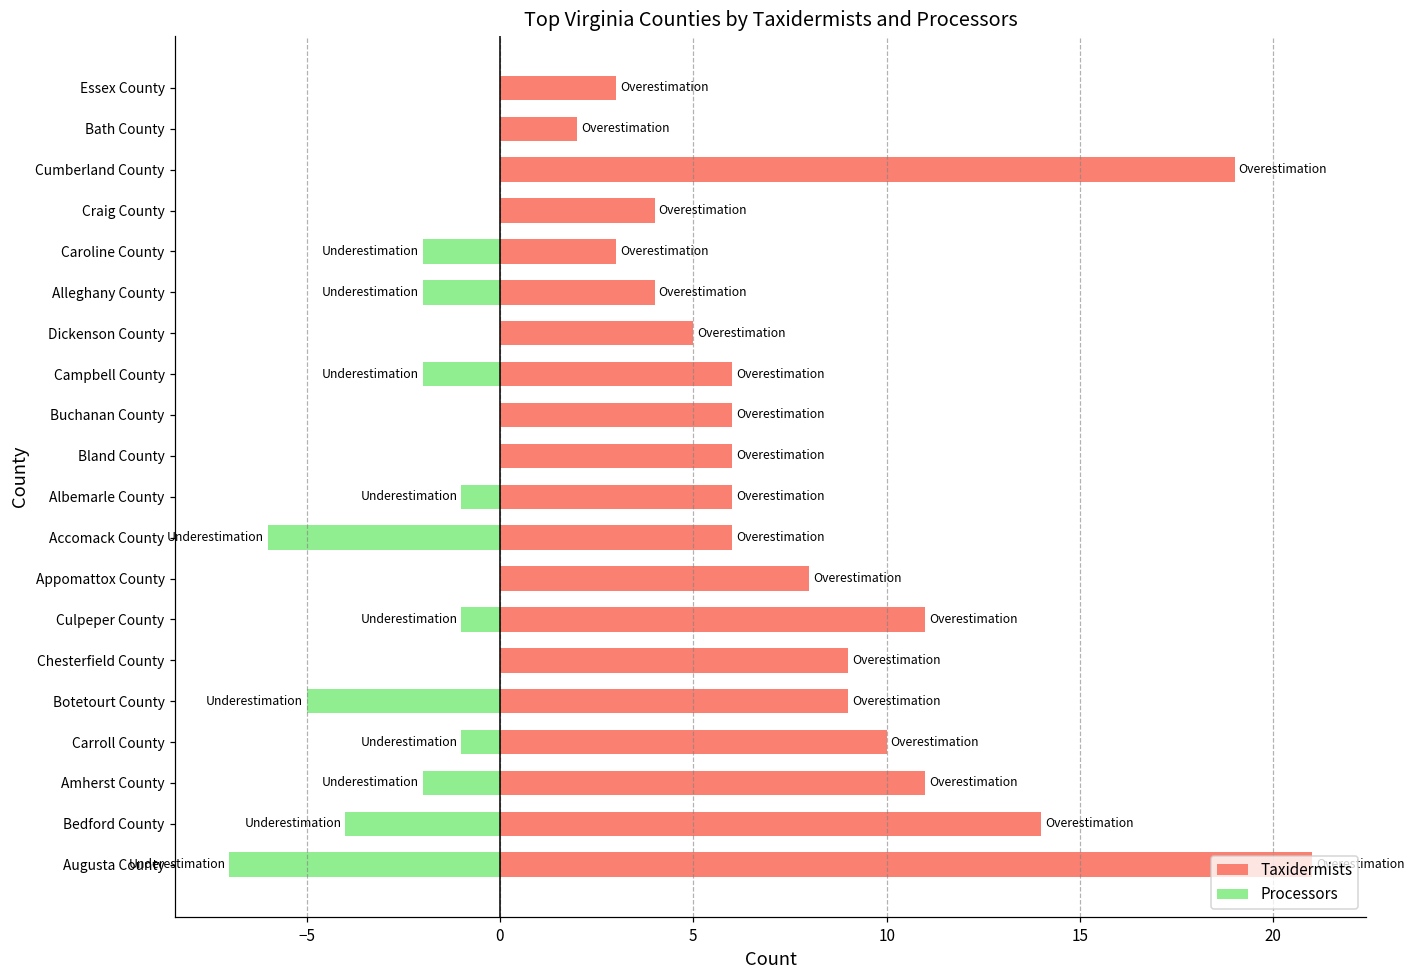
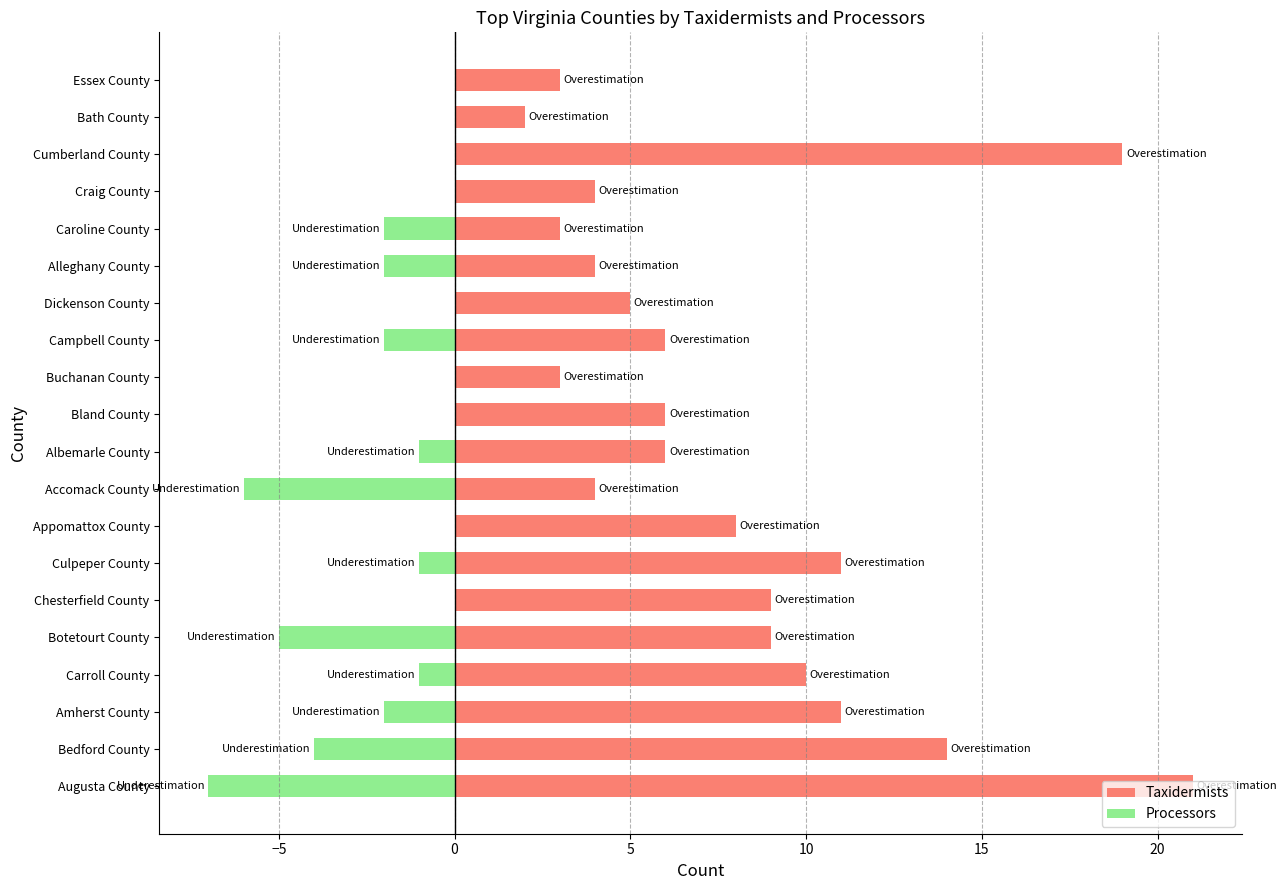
  {
    "Taxidermists": {
      "Essex County": 3,
      "Bath County": 2,
      "Cumberland County": 19,
      "Craig County": 4,
      "Caroline County": 3,
      "Alleghany County": 4,
      "Dickenson County": 5,
      "Campbell County": 6,
-     "Buchanan County": 6,
+     "Buchanan County": 3,
      "Bland County": 6,
      "Albemarle County": 6,
-     "Accomack County": 6,
+     "Accomack County": 4,
      "Appomattox County": 8,
      "Culpeper County": 11,
      "Chesterfield County": 9,
      "Botetourt County": 9,
      "Carroll County": 10,
      "Amherst County": 11,
      "Bedford County": 14
    },
    "Processors": {
      "Essex County": 0,
      "Bath County": 0,
      "Cumberland County": 0,
      "Craig County": 0,
      "Caroline County": -2,
      "Alleghany County": -2,
      "Dickenson County": 0,
      "Campbell County": -2,
      "Buchanan County": 0,
      "Bland County": 0,
      "Albemarle County": -1,
      "Accomack County": -6,
      "Appomattox County": 0,
      "Culpeper County": -1,
      "Chesterfield County": 0,
      "Botetourt County": -5,
      "Carroll County": -1,
      "Amherst County": -2,
      "Bedford County": -4,
      "Augusta County": -7
    }
  }
